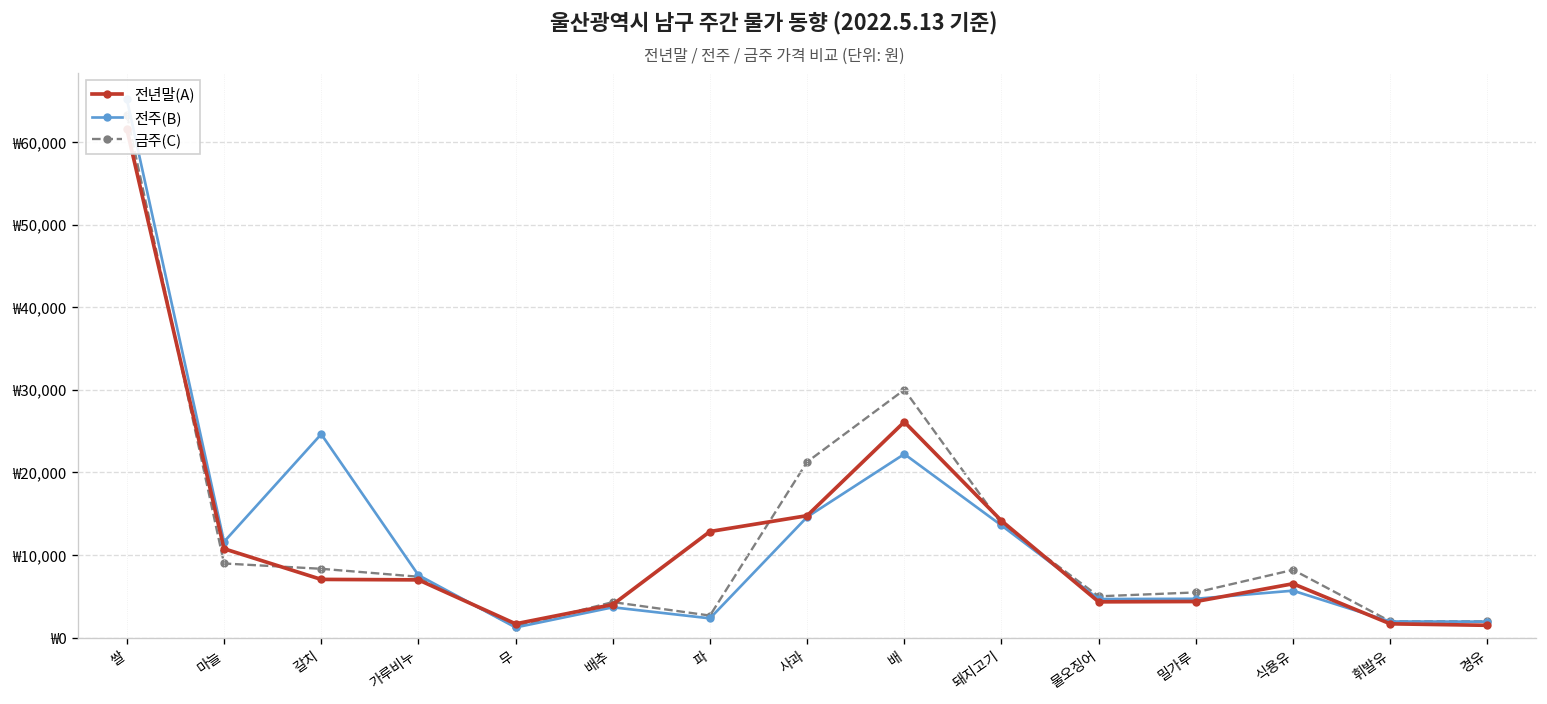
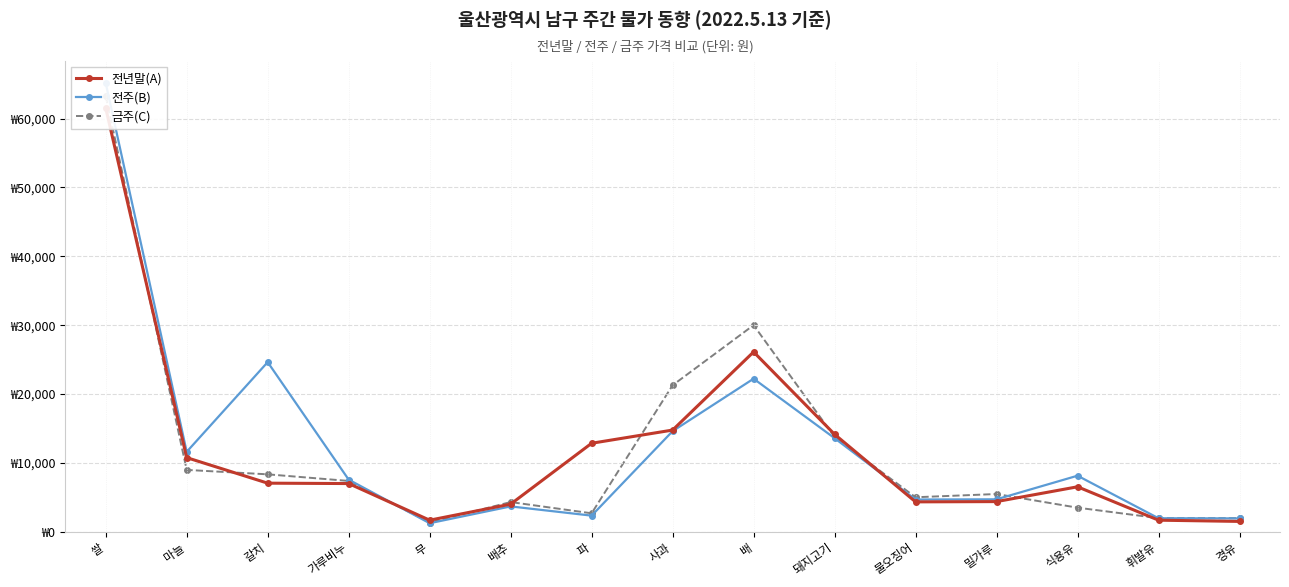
  {
    "전년말(A)": {
      "마늘": "₩11,000",
      "갈치": "₩7,000",
      "가루비누": "₩7,000",
      "파": "₩13,000",
      "배": "₩26,000",
      "돼지고기": "₩14,000",
      "식용유": "₩7,000",
      "경유": "₩1,000"
    },
    "전주(B)": {
      "마늘": "₩12,000",
      "갈치": "₩25,000",
      "배": "₩22,000",
-     "식용유": "₩6,000"
+     "식용유": "₩8,000"
    },
    "금주(C)": {
      "마늘": "₩9,000",
      "갈치": "₩8,000",
      "사과": "₩21,000",
      "배": "₩30,000",
      "밀가루": "₩5,000",
-     "식용유": "₩8,000"
+     "식용유": "₩3,000"
    }
  }
